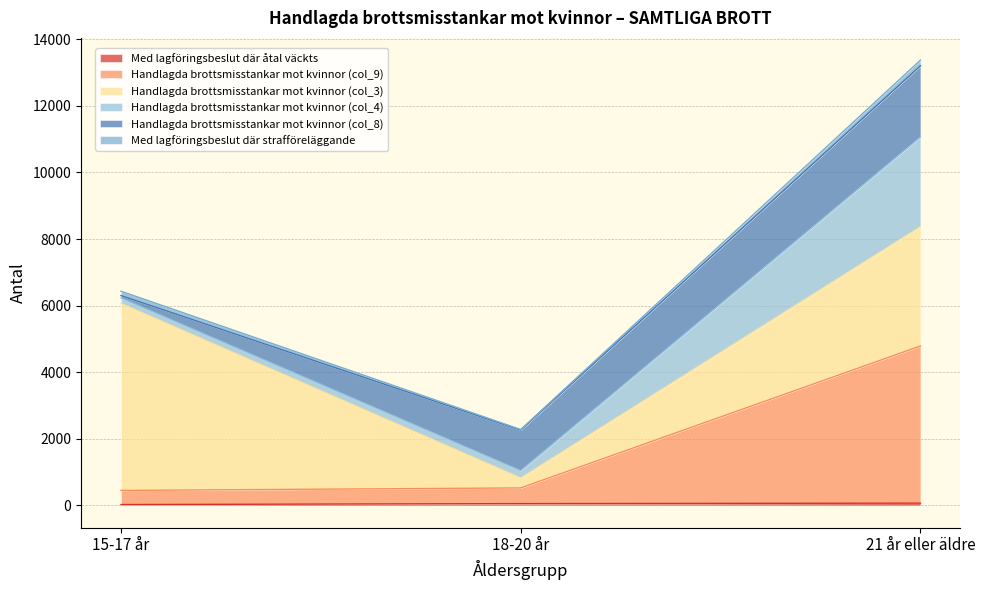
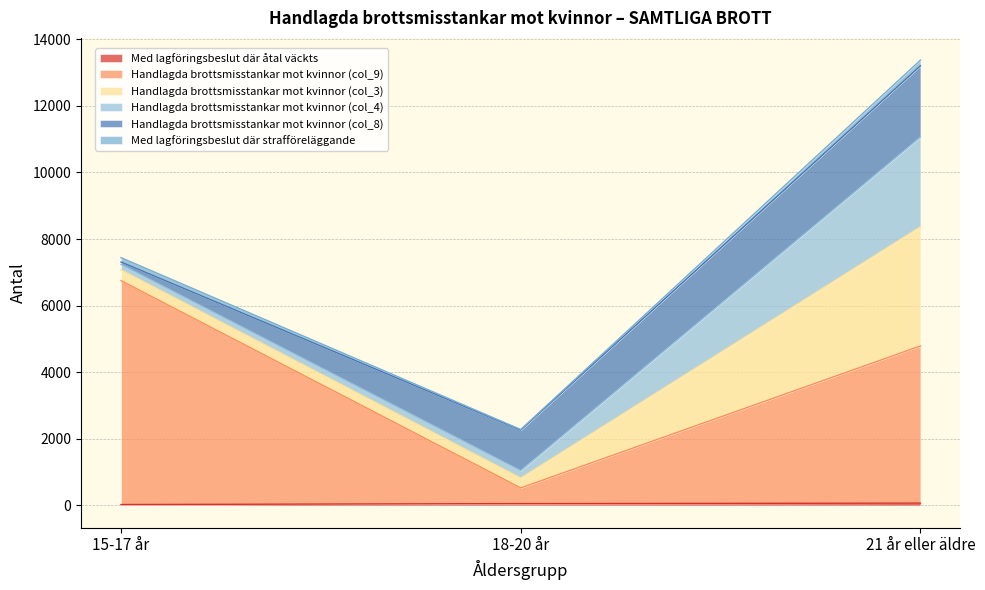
  {
    "Med lagföringsbeslut där åtal väckts": {
      "15-17 år": 0,
      "18-20 år": 100,
      "21 år eller äldre": 100
    },
    "Handlagda brottsmisstankar mot kvinnor (col_9)": {
-     "15-17 år": 400,
+     "15-17 år": 6700,
      "18-20 år": 500,
      "21 år eller äldre": 4700
    },
    "Handlagda brottsmisstankar mot kvinnor (col_3)": {
-     "15-17 år": 5600,
+     "15-17 år": 300,
      "18-20 år": 300,
      "21 år eller äldre": 3600
    },
    "Handlagda brottsmisstankar mot kvinnor (col_8)": {
      "21 år eller äldre": 2100
    }
  }
